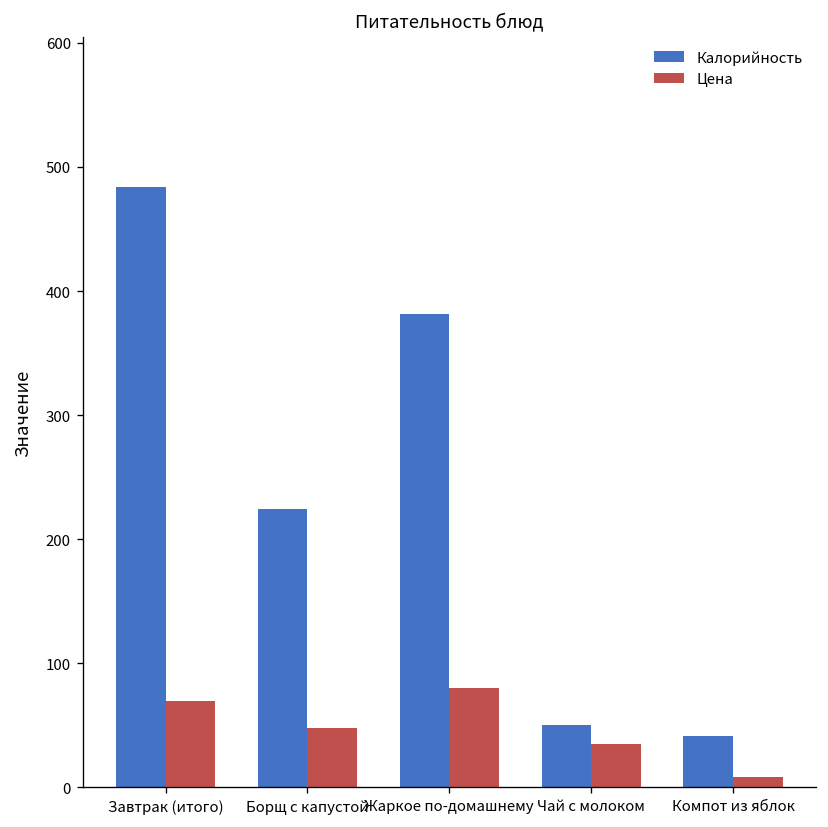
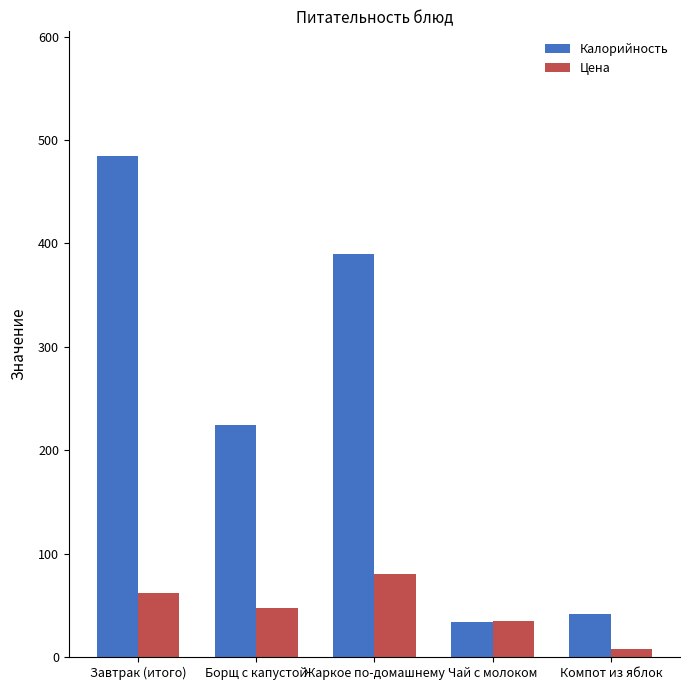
  {
    "Калорийность": {
      "Завтрак (итого)": 484,
      "Борщ с капустой": 224,
-     "Жаркое по-домашнему": 382,
-     "Чай с молоком": 50,
+     "Жаркое по-домашнему": 390,
+     "Чай с молоком": 34,
      "Компот из яблок": 42
    },
    "Цена": {
-     "Завтрак (итого)": 70,
+     "Завтрак (итого)": 62,
      "Борщ с капустой": 48,
      "Жаркое по-домашнему": 80,
      "Чай с молоком": 35,
      "Компот из яблок": 8
    }
  }
